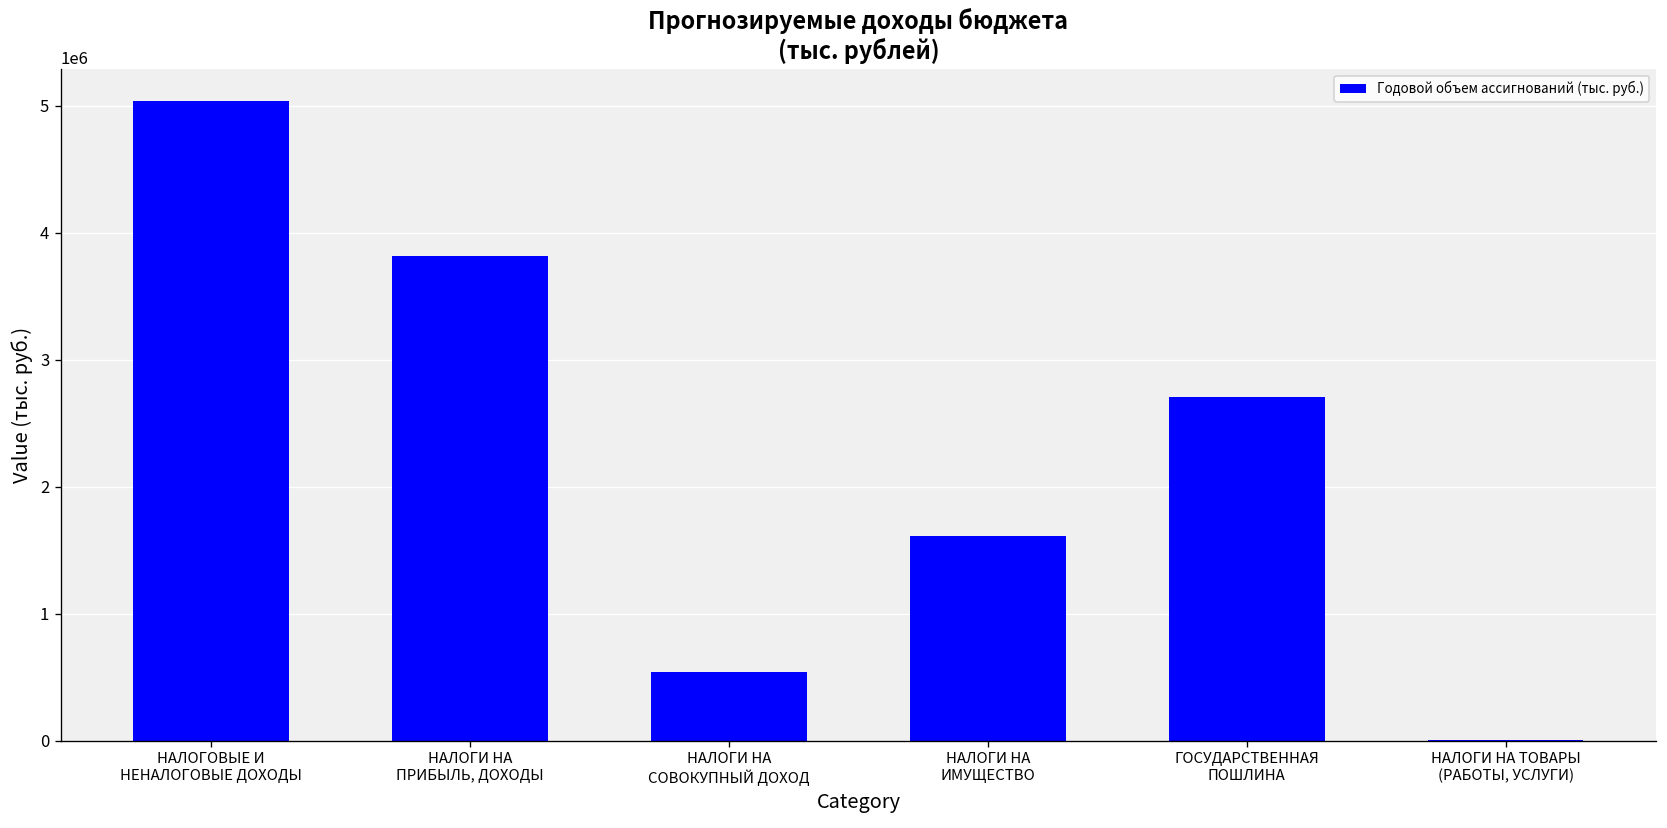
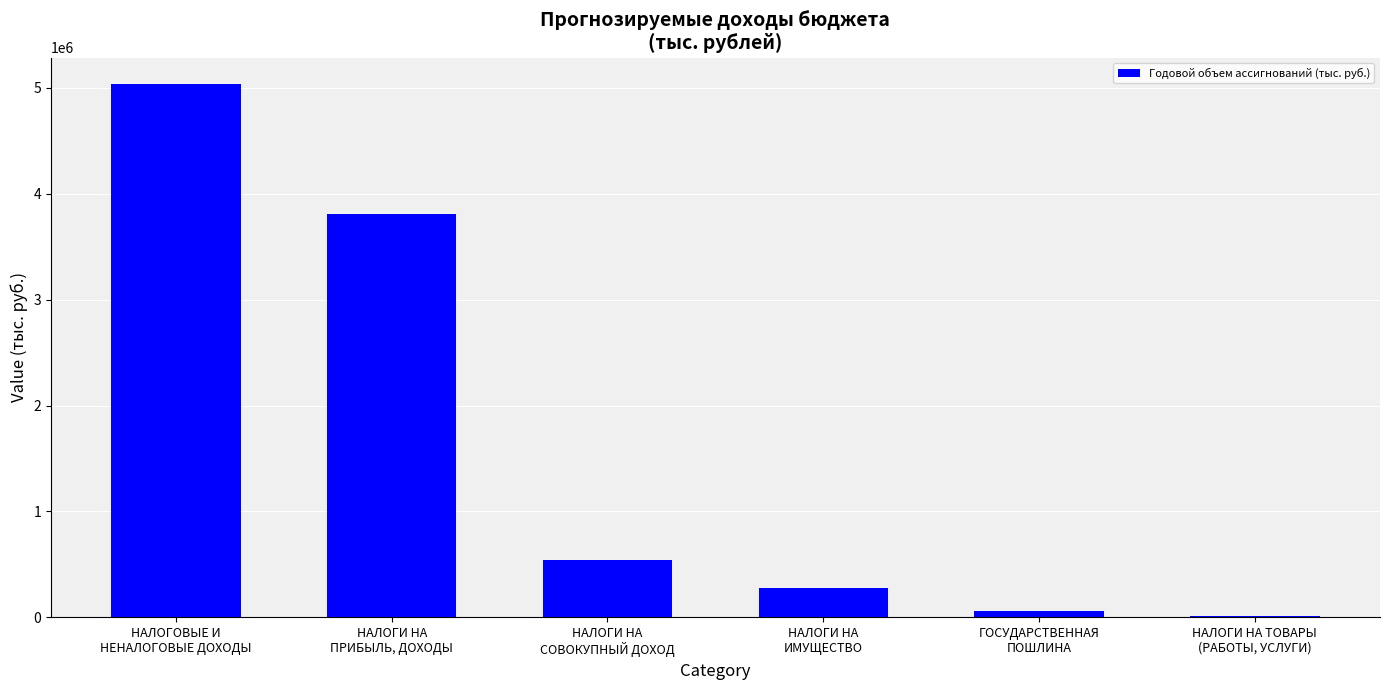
  {
    "НАЛОГОВЫЕ И НЕНАЛОГОВЫЕ ДОХОДЫ": 5040000,
    "НАЛОГИ НА ПРИБЫЛЬ, ДОХОДЫ": 3810000,
    "НАЛОГИ НА СОВОКУПНЫЙ ДОХОД": 540000,
-   "НАЛОГИ НА ИМУЩЕСТВО": 1610000,
-   "ГОСУДАРСТВЕННАЯ ПОШЛИНА": 2710000
+   "НАЛОГИ НА ИМУЩЕСТВО": 270000,
+   "ГОСУДАРСТВЕННАЯ ПОШЛИНА": 60000
  }
